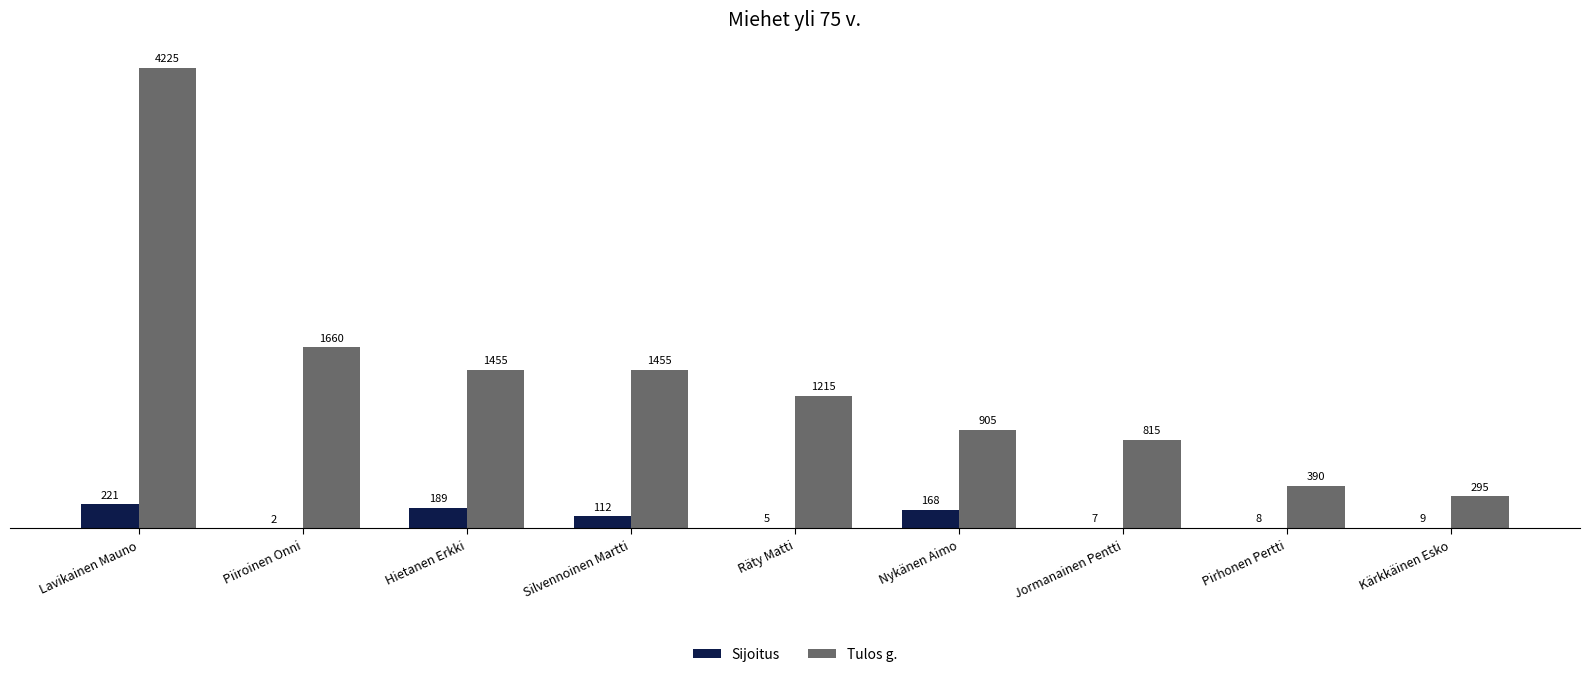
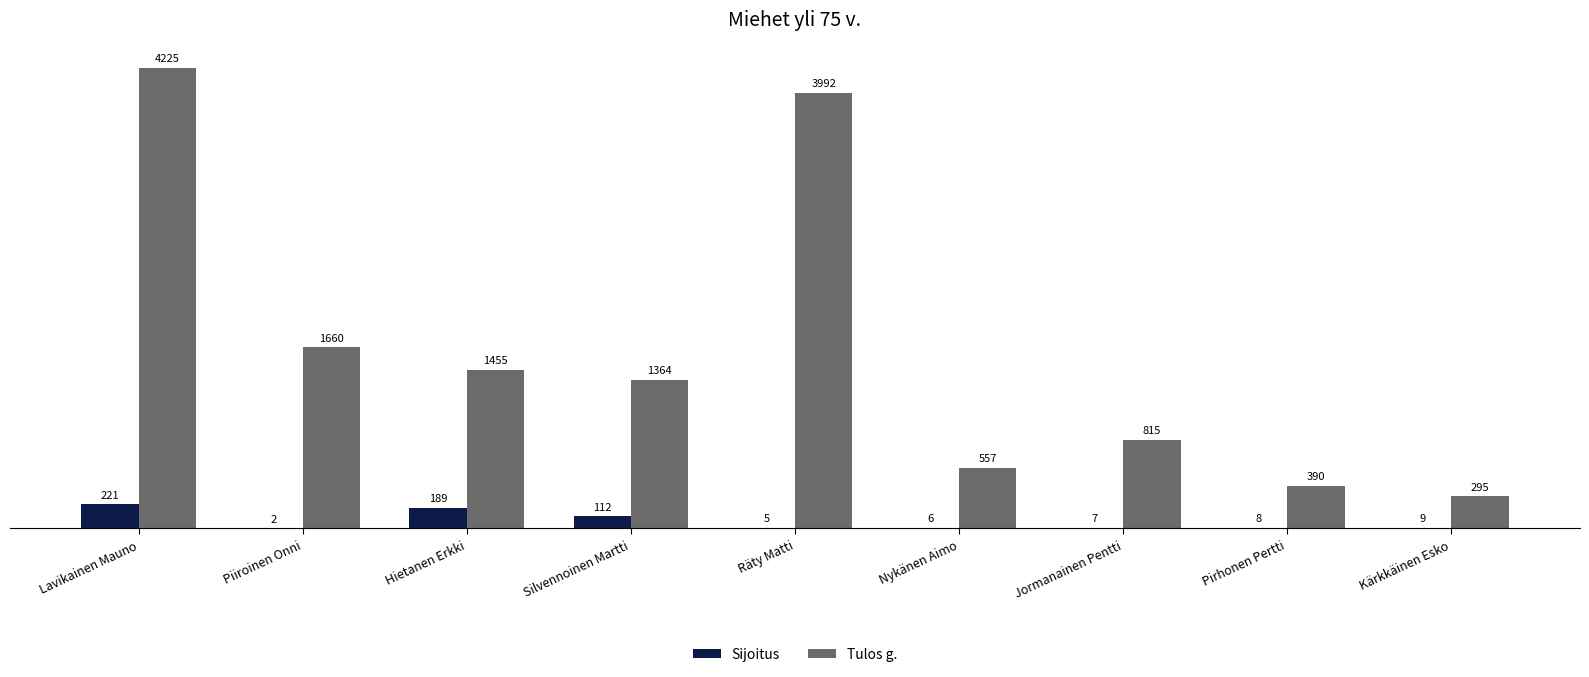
  {
    "Sijoitus": {
      "Lavikainen Mauno": 221,
      "Piiroinen Onni": 2,
      "Hietanen Erkki": 189,
      "Silvennoinen Martti": 112,
      "Räty Matti": 5,
-     "Nykänen Aimo": 168,
+     "Nykänen Aimo": 6,
      "Jormanainen Pentti": 7,
      "Pirhonen Pertti": 8,
      "Kärkkäinen Esko": 9
    },
    "Tulos g.": {
      "Lavikainen Mauno": 4225,
      "Piiroinen Onni": 1660,
      "Hietanen Erkki": 1455,
-     "Silvennoinen Martti": 1455,
-     "Räty Matti": 1215,
-     "Nykänen Aimo": 905,
+     "Silvennoinen Martti": 1364,
+     "Räty Matti": 3992,
+     "Nykänen Aimo": 557,
      "Jormanainen Pentti": 815,
      "Pirhonen Pertti": 390,
      "Kärkkäinen Esko": 295
    }
  }
